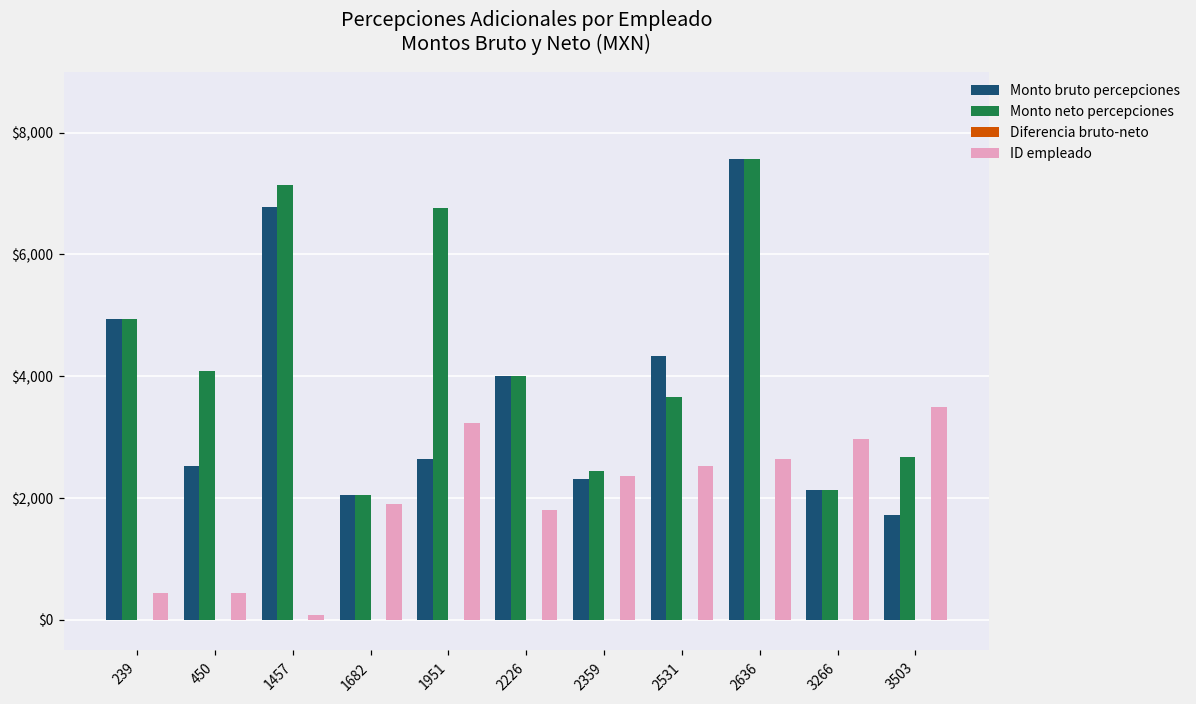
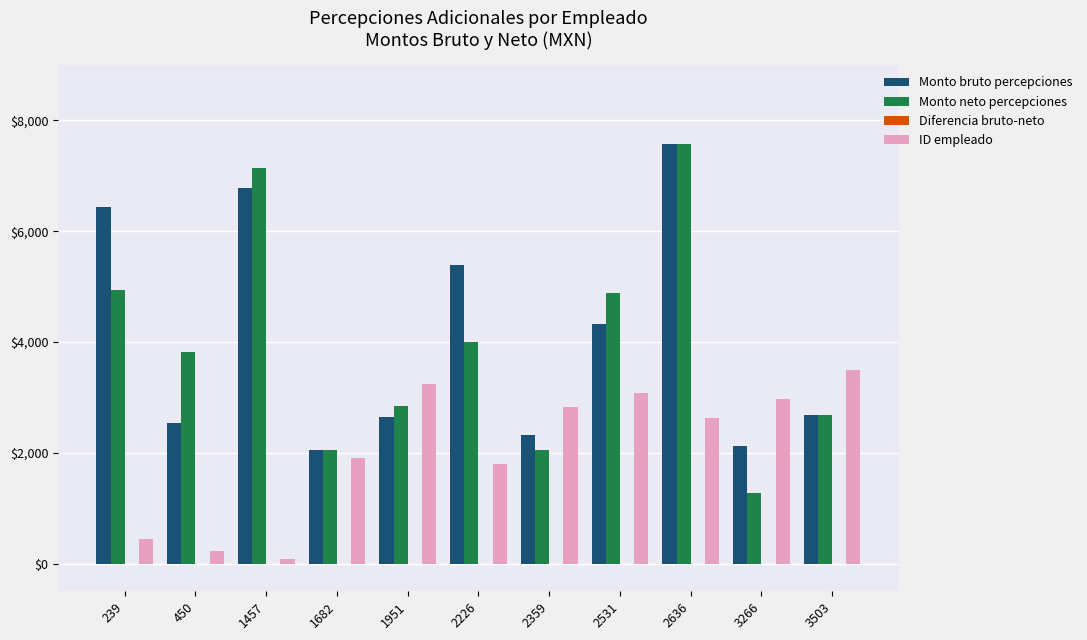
  {
    "Monto bruto percepciones": {
-     "239": "$4,900",
+     "239": "$6,400",
      "450": "$2,500",
      "1457": "$6,800",
      "1682": "$2,100",
      "1951": "$2,600",
-     "2226": "$4,000",
+     "2226": "$5,400",
      "2359": "$2,300",
      "2531": "$4,300",
      "2636": "$7,600",
      "3266": "$2,100",
-     "3503": "$1,700"
+     "3503": "$2,700"
    },
    "Monto neto percepciones": {
      "239": "$4,900",
-     "450": "$4,100",
+     "450": "$3,800",
      "1457": "$7,100",
      "1682": "$2,100",
-     "1951": "$6,800",
+     "1951": "$2,800",
      "2226": "$4,000",
-     "2359": "$2,400",
-     "2531": "$3,700",
+     "2359": "$2,100",
+     "2531": "$4,900",
      "2636": "$7,600",
-     "3266": "$2,100",
+     "3266": "$1,300",
      "3503": "$2,700"
    },
    "Diferencia bruto-neto": {
      "239": "$0",
      "450": "$0",
      "1457": "$0",
      "1682": "$0",
      "1951": "$0",
      "2226": "$0",
      "2359": "$0",
      "2531": "$0",
      "2636": "$0",
      "3266": "$0",
      "3503": "$0"
    },
    "ID empleado": {
      "239": "$500",
-     "450": "$500",
+     "450": "$200",
      "1457": "$100",
      "1682": "$1,900",
      "1951": "$3,200",
      "2226": "$1,800",
-     "2359": "$2,400",
-     "2531": "$2,500",
+     "2359": "$2,800",
+     "2531": "$3,100",
      "2636": "$2,600",
      "3266": "$3,000",
      "3503": "$3,500"
    }
  }
